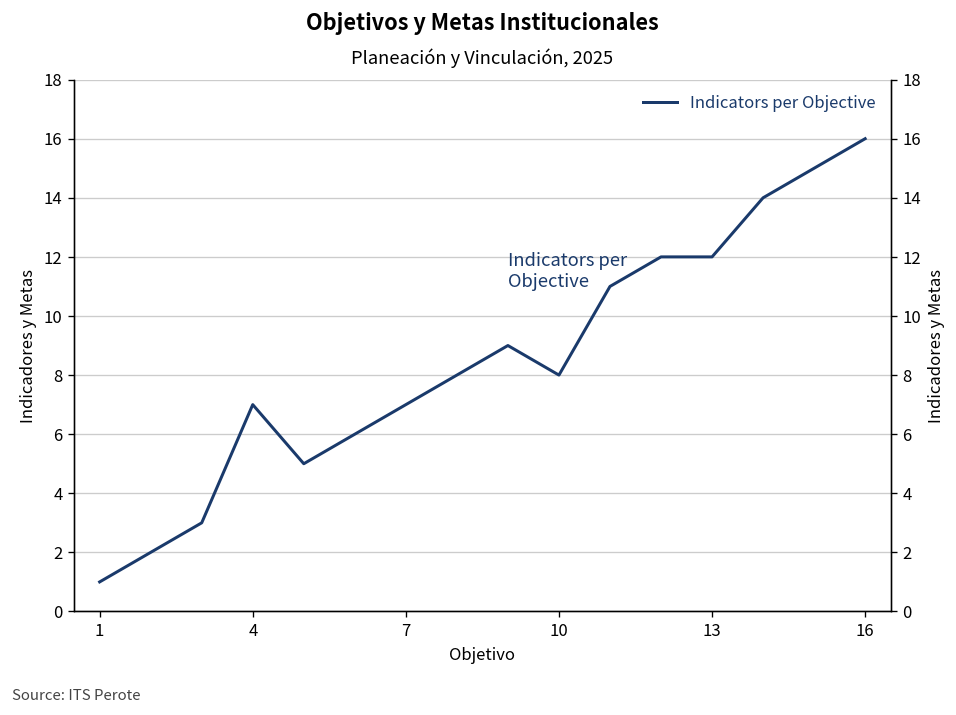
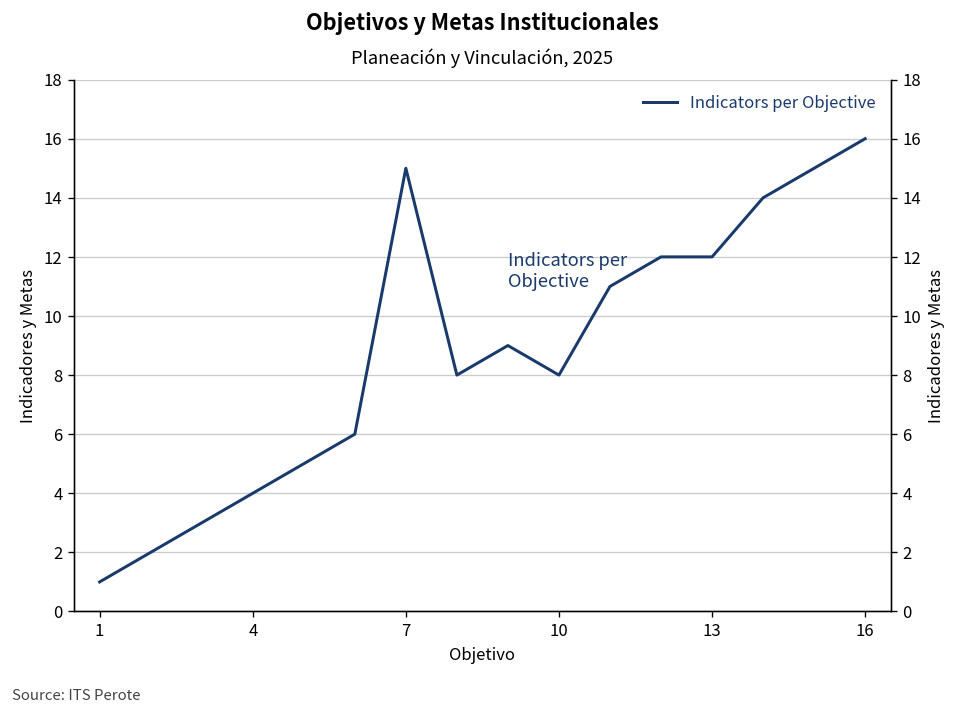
  {
    "1": 1,
-   "4": 7,
-   "7": 7,
+   "4": 4,
+   "7": 15,
    "10": 8,
    "13": 12,
    "16": 16
  }
